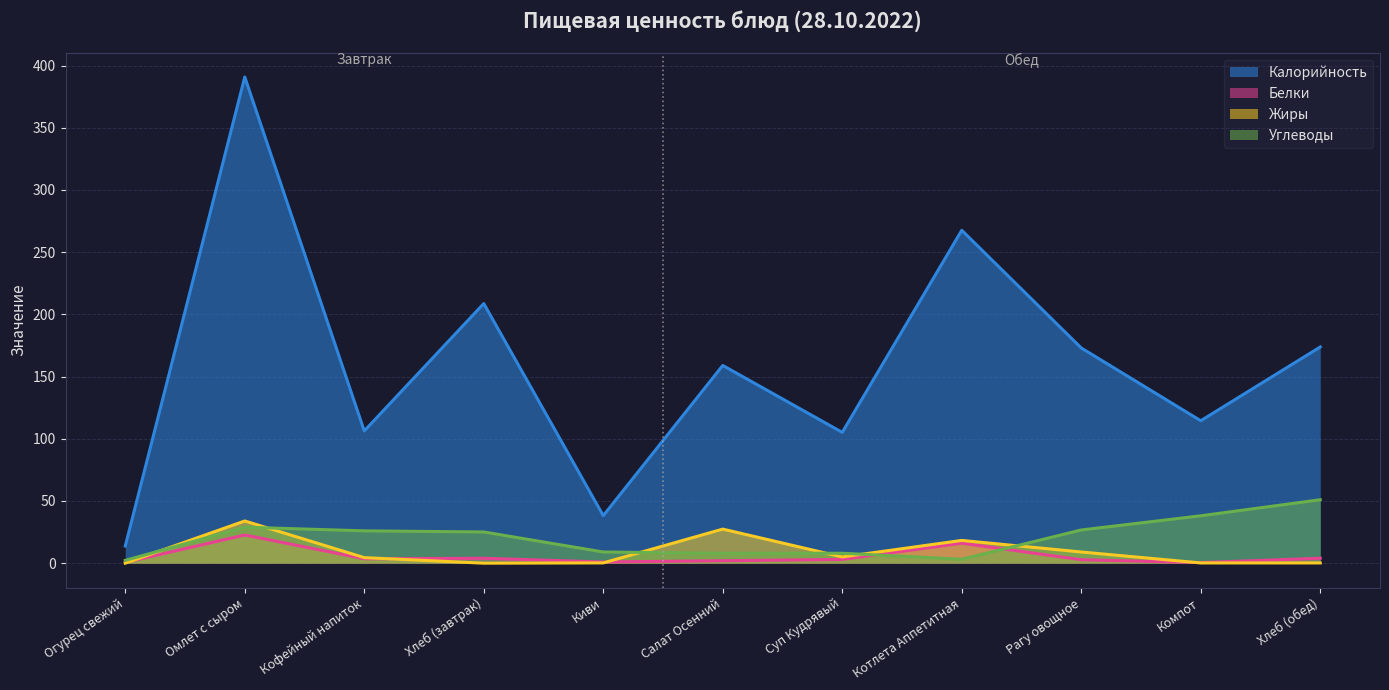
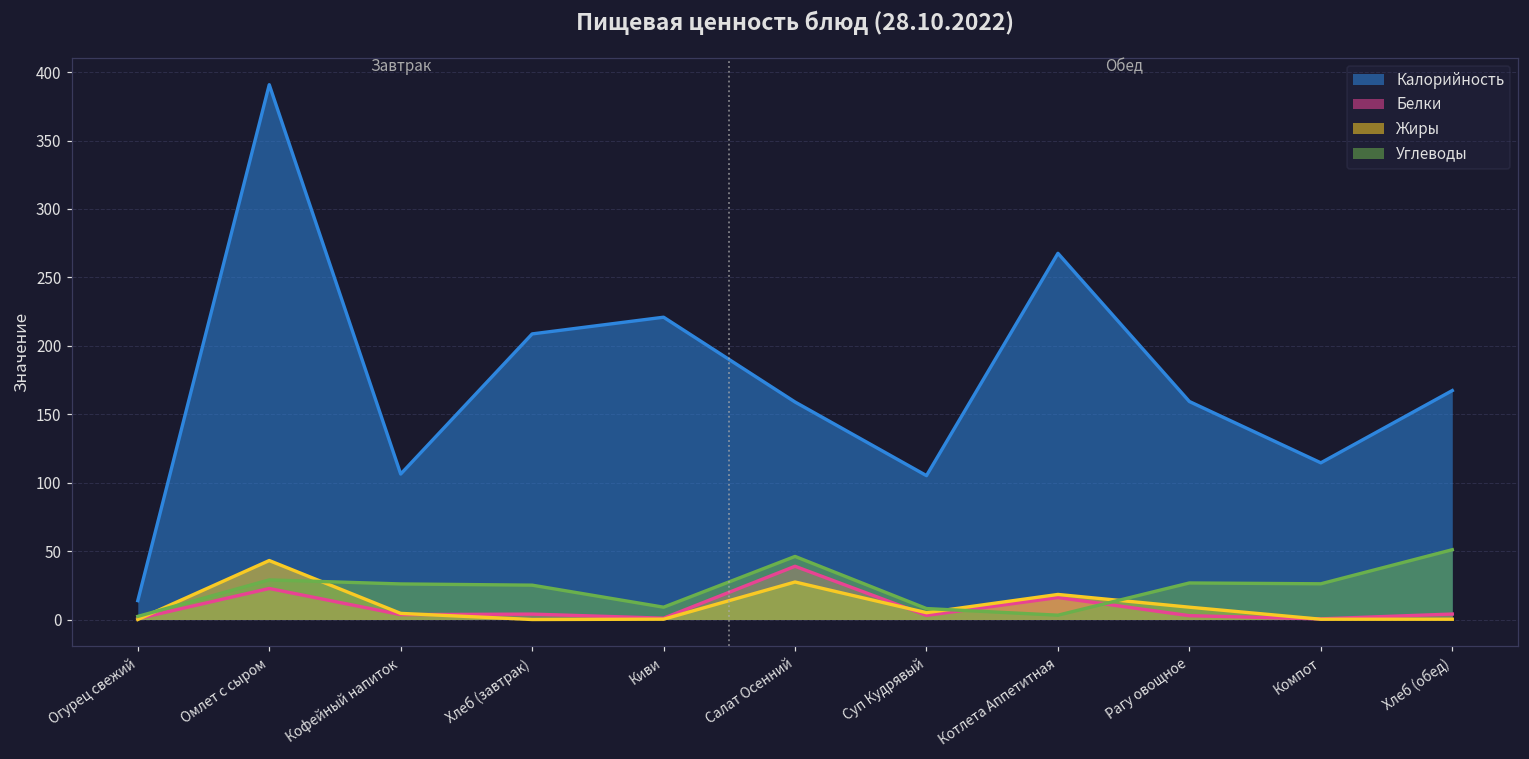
  {
    "Калорийность": {
      "Огурец свежий": 14,
      "Омлет с сыром": 391,
      "Кофейный напиток": 106,
      "Хлеб (завтрак)": 209,
-     "Киви": 38,
+     "Киви": 221,
      "Салат Осенний": 159,
      "Суп Кудрявый": 105,
      "Котлета Аппетитная": 268,
-     "Рагу овощное": 173,
+     "Рагу овощное": 159,
      "Компот": 115,
-     "Хлеб (обед)": 174
+     "Хлеб (обед)": 167
    },
    "Белки": {
      "Омлет с сыром": 23,
      "Хлеб (завтрак)": 4,
-     "Салат Осенний": 2,
+     "Салат Осенний": 39,
      "Котлета Аппетитная": 16,
      "Рагу овощное": 3,
      "Хлеб (обед)": 4
    },
    "Жиры": {
-     "Омлет с сыром": 34,
+     "Омлет с сыром": 43,
      "Хлеб (завтрак)": 0,
      "Салат Осенний": 27,
      "Котлета Аппетитная": 18,
      "Рагу овощное": 9,
      "Хлеб (обед)": 0
    },
    "Углеводы": {
      "Омлет с сыром": 29,
      "Кофейный напиток": 26,
      "Хлеб (завтрак)": 25,
      "Киви": 9,
-     "Салат Осенний": 8,
+     "Салат Осенний": 46,
      "Суп Кудрявый": 8,
      "Котлета Аппетитная": 3,
      "Рагу овощное": 27,
-     "Компот": 38,
+     "Компот": 26,
      "Хлеб (обед)": 51
    }
  }
